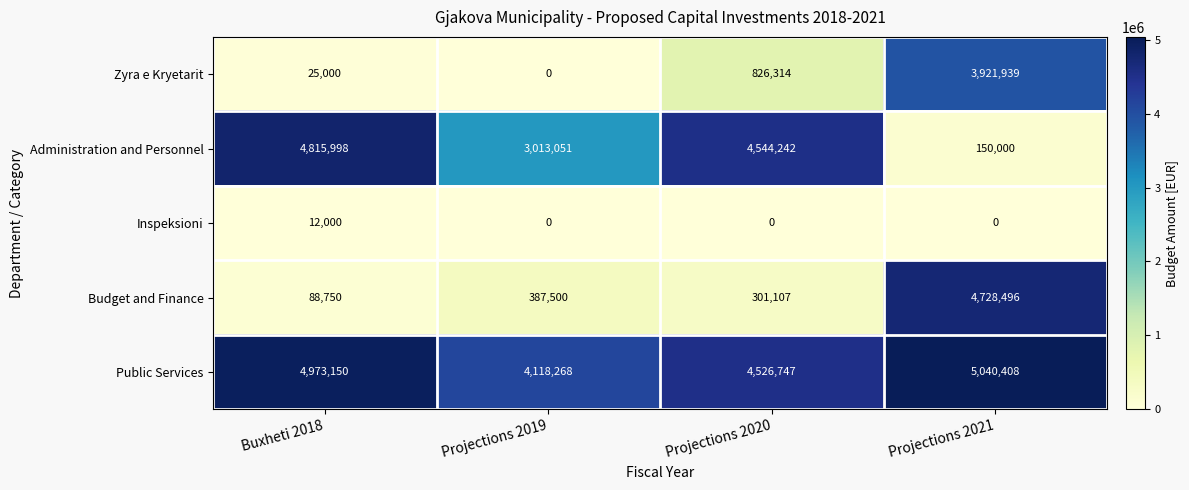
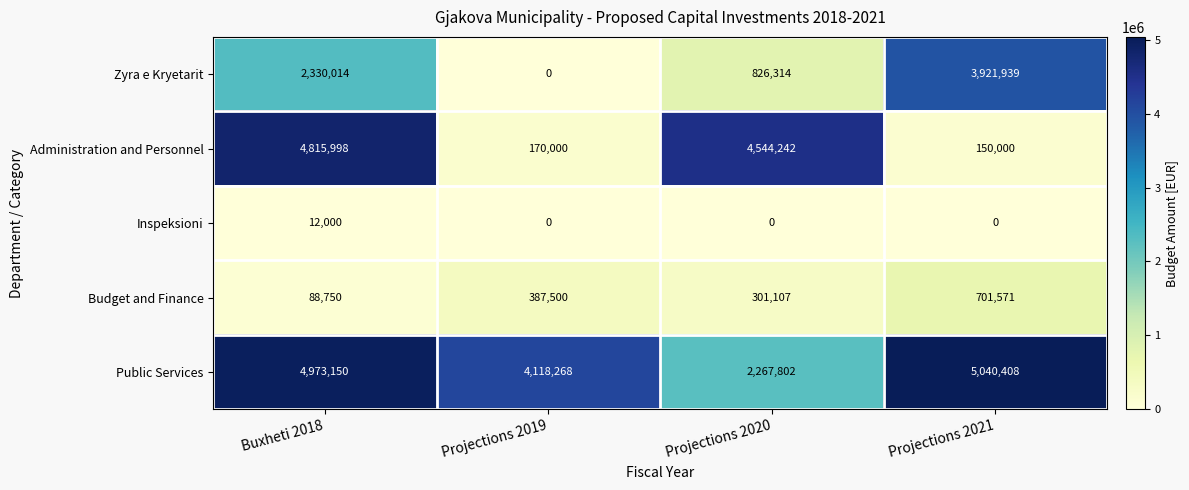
  {
    "Zyra e Kryetarit": {
-     "Buxheti 2018": "25,000",
+     "Buxheti 2018": "2,330,014",
      "Projections 2019": "0",
      "Projections 2020": "826,314",
      "Projections 2021": "3,921,939"
    },
    "Administration and Personnel": {
      "Buxheti 2018": "4,815,998",
-     "Projections 2019": "3,013,051",
+     "Projections 2019": "170,000",
      "Projections 2020": "4,544,242",
      "Projections 2021": "150,000"
    },
    "Inspeksioni": {
      "Buxheti 2018": "12,000",
      "Projections 2019": "0",
      "Projections 2020": "0",
      "Projections 2021": "0"
    },
    "Budget and Finance": {
      "Buxheti 2018": "88,750",
      "Projections 2019": "387,500",
      "Projections 2020": "301,107",
-     "Projections 2021": "4,728,496"
+     "Projections 2021": "701,571"
    },
    "Public Services": {
      "Buxheti 2018": "4,973,150",
      "Projections 2019": "4,118,268",
-     "Projections 2020": "4,526,747",
+     "Projections 2020": "2,267,802",
      "Projections 2021": "5,040,408"
    }
  }
